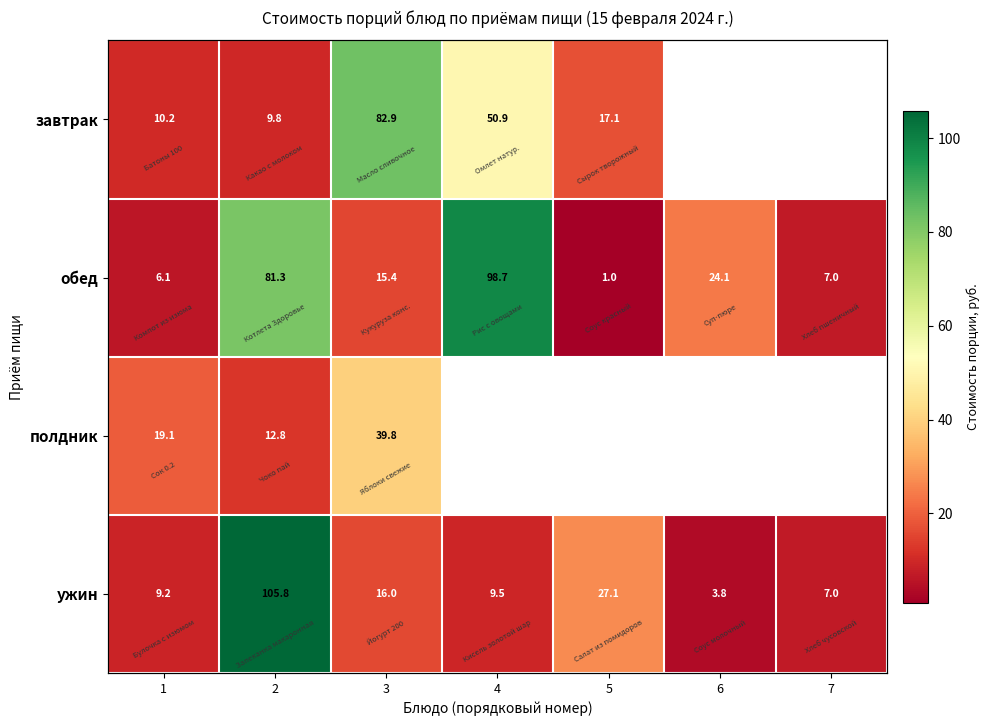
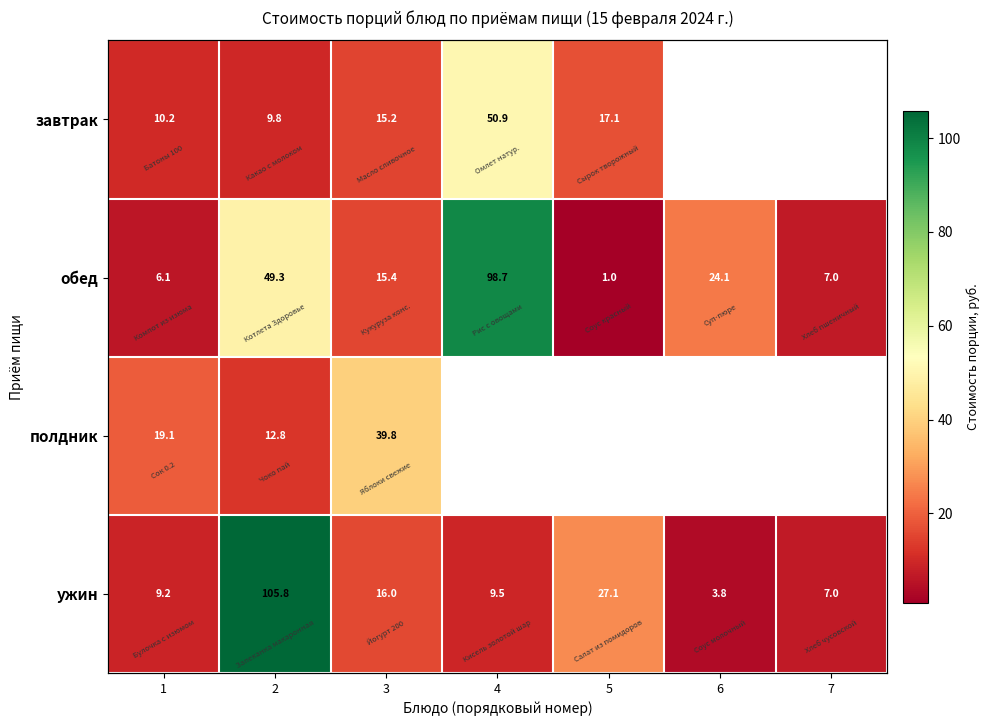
  {
    "завтрак": {
-     "3": 82.9
+     "3": 15.2
    },
    "обед": {
-     "2": 81.3
+     "2": 49.3
    }
  }
